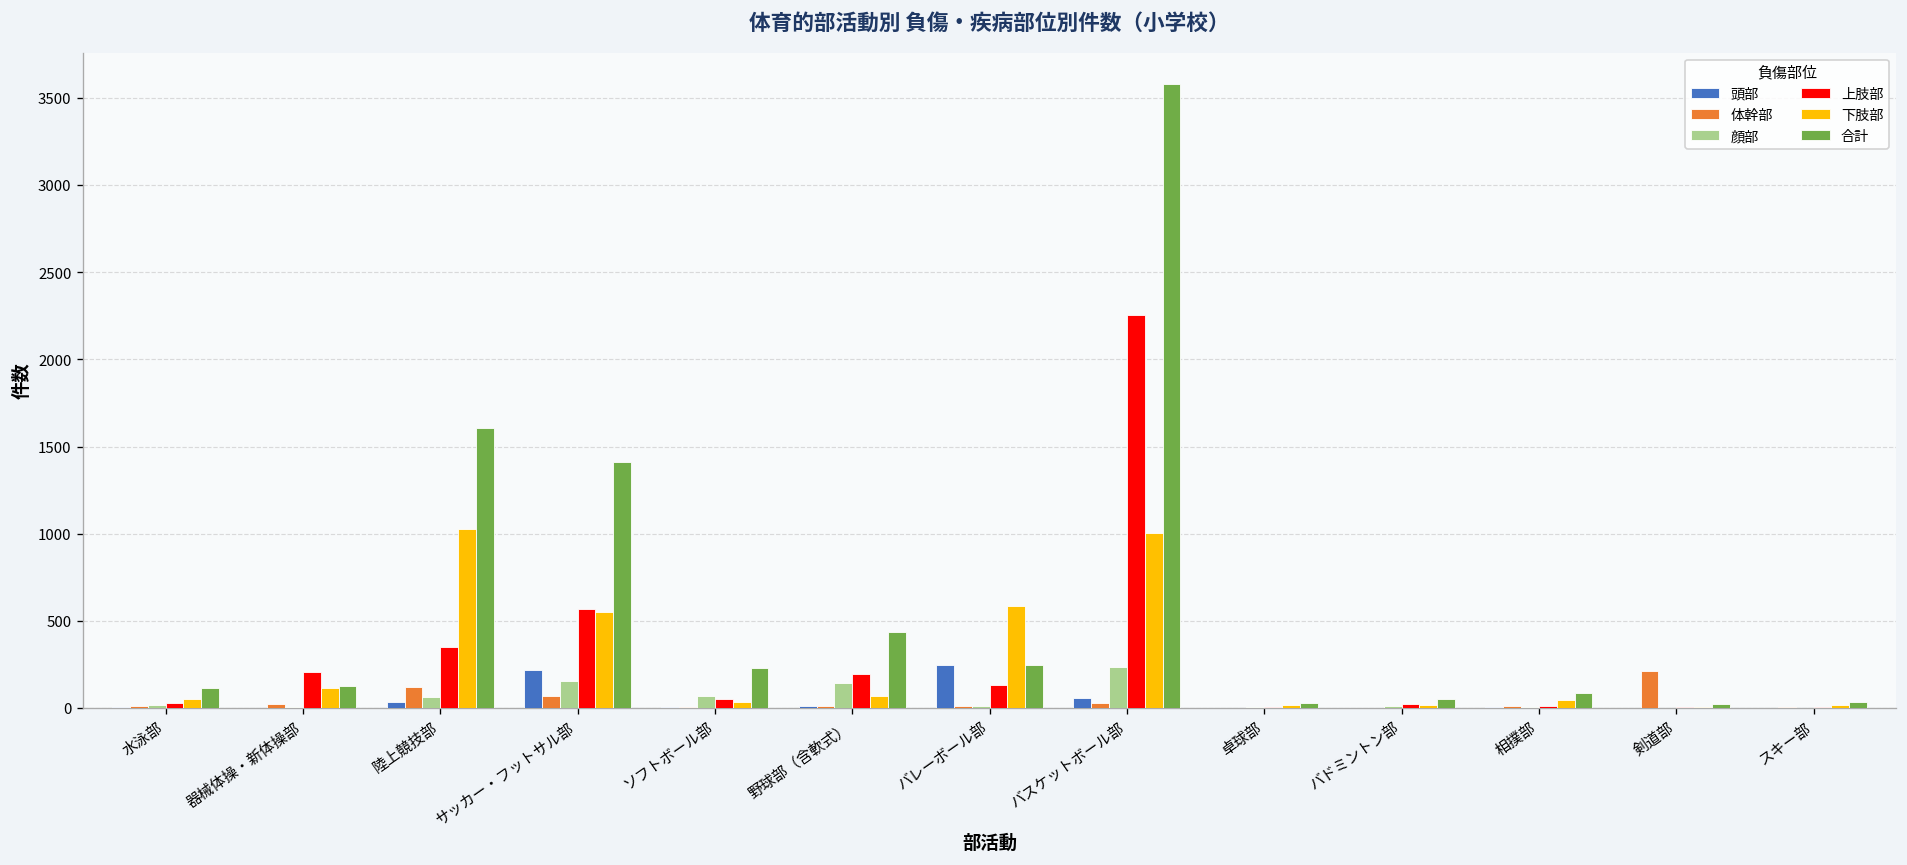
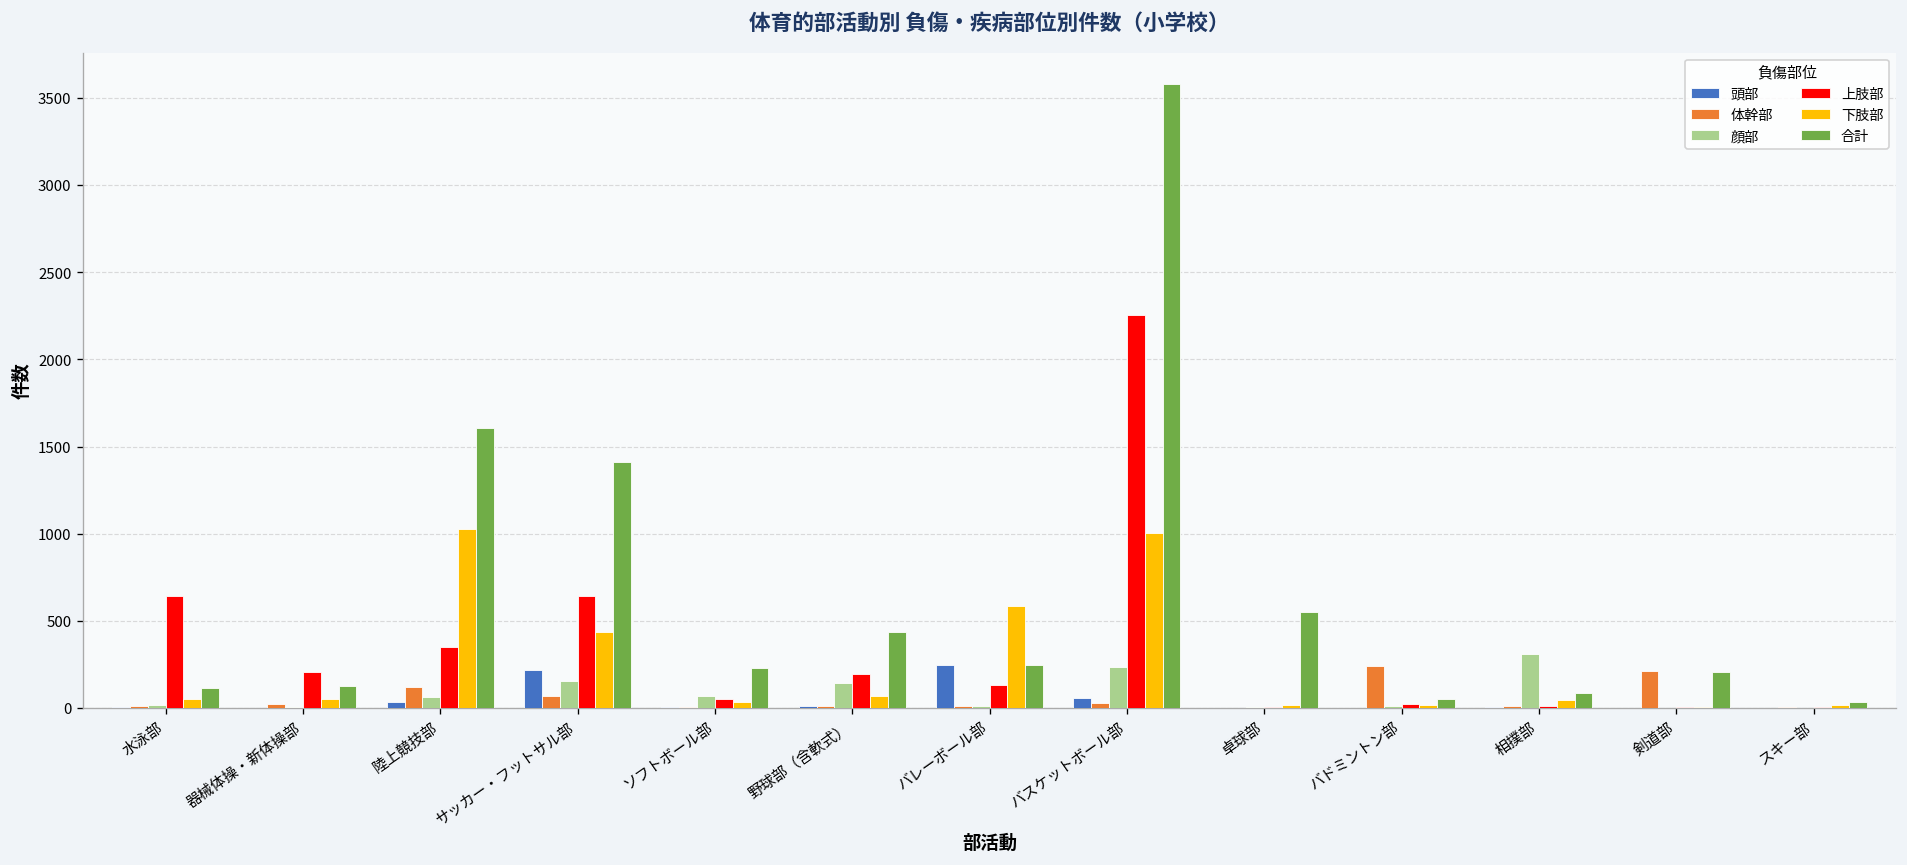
  {
    "頭部": {
      "陸上競技部": 40,
      "サッカー・フットサル部": 220,
      "バレーボール部": 250,
      "バスケットボール部": 60,
      "卓球部": 0
    },
    "体幹部": {
      "器械体操・新体操部": 20,
      "陸上競技部": 120,
      "サッカー・フットサル部": 70,
      "バスケットボール部": 30,
      "卓球部": 0,
-     "バドミントン部": 0,
+     "バドミントン部": 240,
      "剣道部": 210
    },
    "顔部": {
      "陸上競技部": 60,
      "サッカー・フットサル部": 160,
      "ソフトボール部": 70,
      "野球部（含軟式）": 140,
      "バスケットボール部": 240,
-     "相撲部": 0
+     "相撲部": 310
    },
    "上肢部": {
-     "水泳部": 30,
+     "水泳部": 640,
      "器械体操・新体操部": 210,
      "陸上競技部": 350,
-     "サッカー・フットサル部": 570,
+     "サッカー・フットサル部": 640,
      "ソフトボール部": 60,
      "野球部（含軟式）": 200,
      "バレーボール部": 130,
      "バスケットボール部": 2260,
      "バドミントン部": 20
    },
    "下肢部": {
      "水泳部": 50,
-     "器械体操・新体操部": 110,
+     "器械体操・新体操部": 50,
      "陸上競技部": 1030,
-     "サッカー・フットサル部": 550,
+     "サッカー・フットサル部": 440,
      "ソフトボール部": 30,
      "野球部（含軟式）": 70,
      "バレーボール部": 580,
      "バスケットボール部": 1010,
      "卓球部": 20,
      "相撲部": 50,
      "スキー部": 20
    },
    "合計": {
      "水泳部": 120,
      "器械体操・新体操部": 130,
      "陸上競技部": 1600,
      "サッカー・フットサル部": 1410,
      "ソフトボール部": 230,
      "野球部（含軟式）": 440,
      "バレーボール部": 250,
      "バスケットボール部": 3580,
-     "卓球部": 30,
+     "卓球部": 550,
      "バドミントン部": 50,
      "相撲部": 90,
-     "剣道部": 20,
+     "剣道部": 210,
      "スキー部": 30
    }
  }
